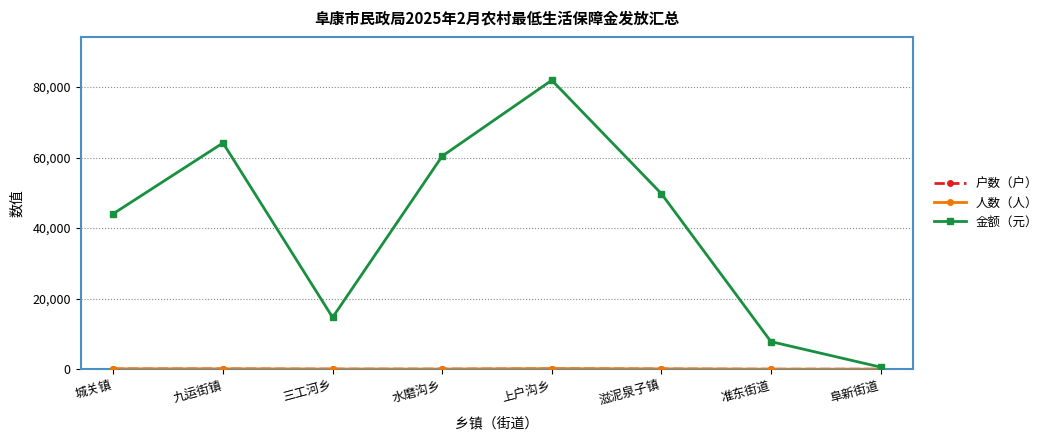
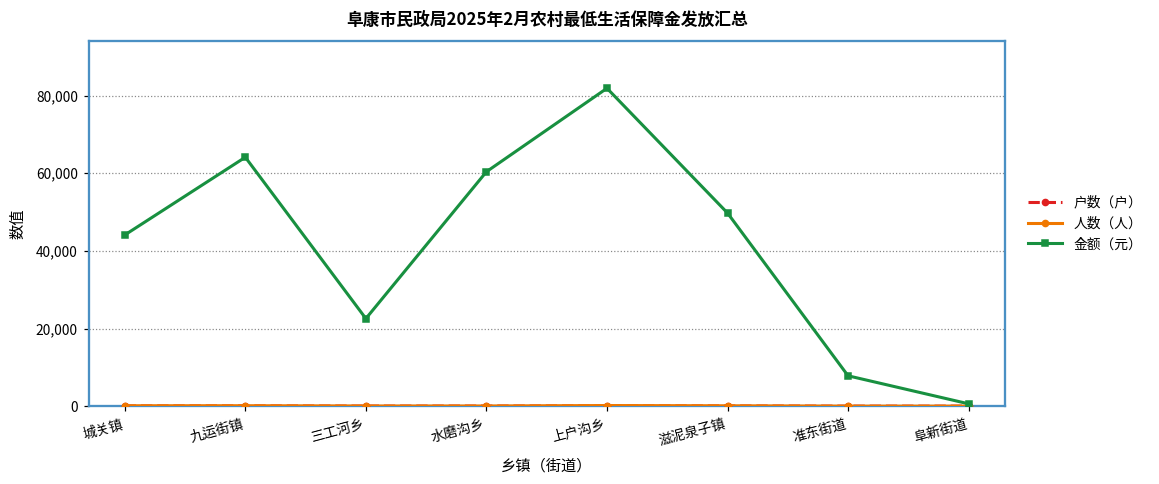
  {
    "人数（人）": {
      "城关镇": "0",
      "九运街镇": "0",
      "三工河乡": "0",
      "水磨沟乡": "0",
      "上户沟乡": "0",
      "滋泥泉子镇": "0",
      "准东街道": "0"
    },
    "金额（元）": {
      "城关镇": "44,000",
      "九运街镇": "64,000",
-     "三工河乡": "15,000",
+     "三工河乡": "23,000",
      "水磨沟乡": "60,000",
      "上户沟乡": "82,000",
      "滋泥泉子镇": "50,000",
      "准东街道": "8,000"
    }
  }
